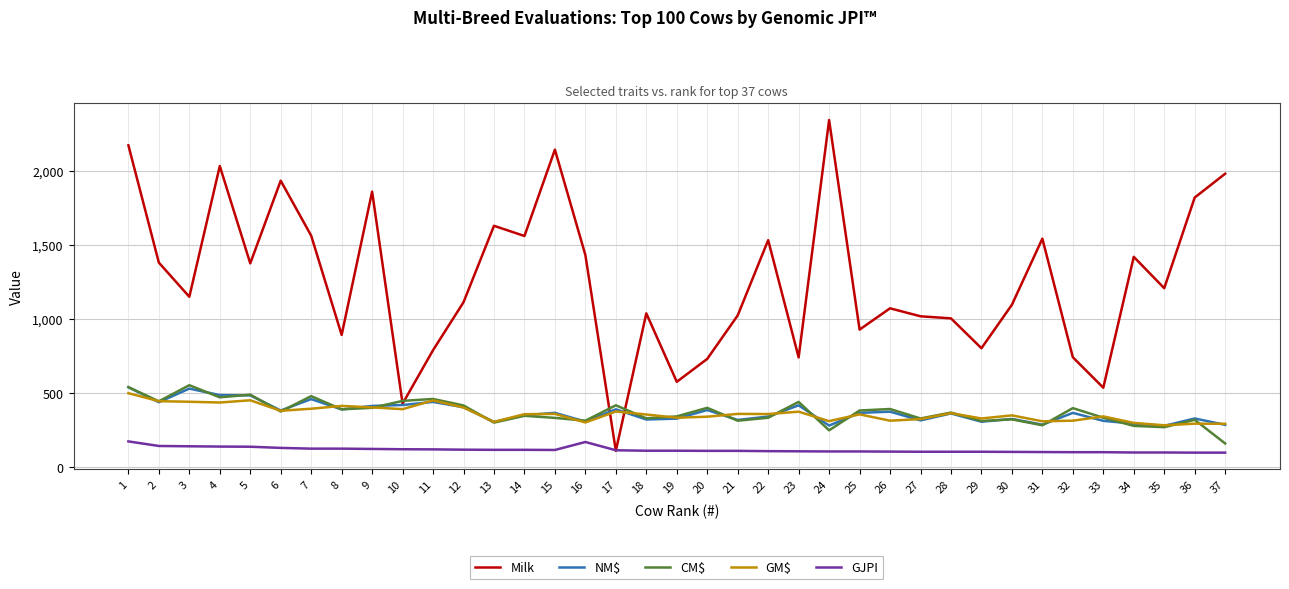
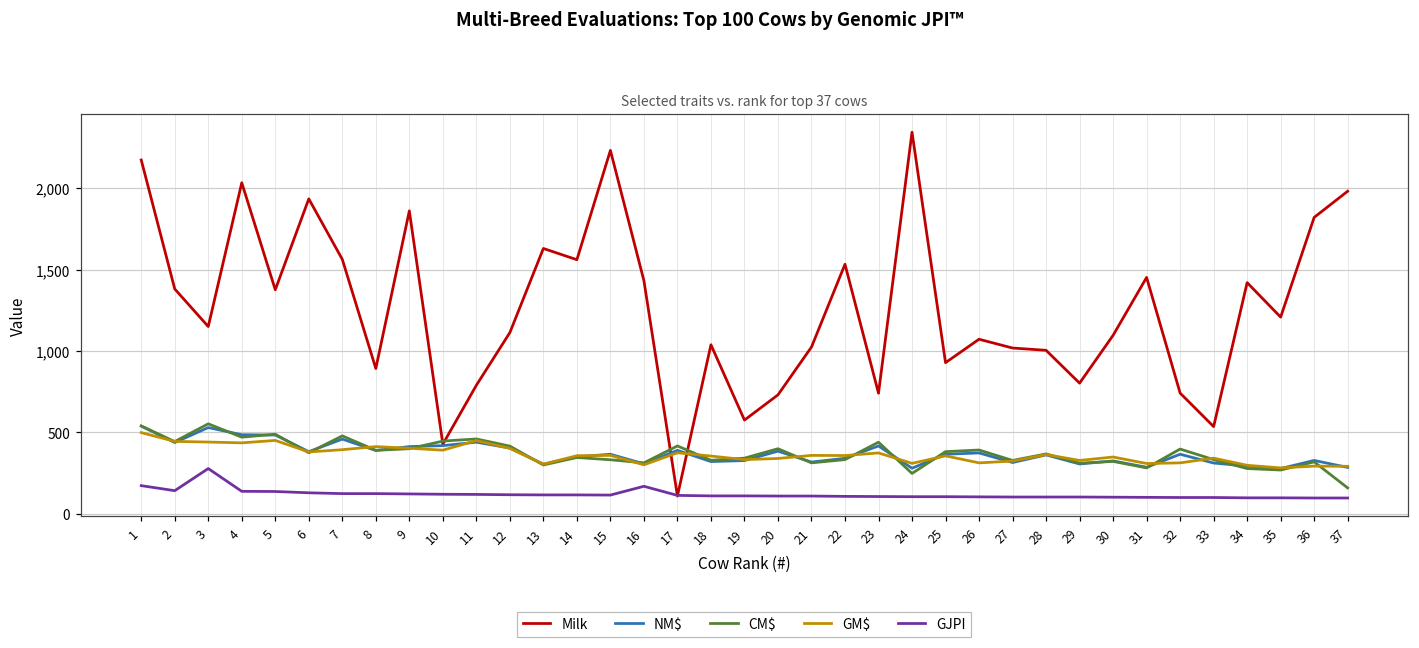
  {
    "Milk": {
      "1": "2,170",
      "2": "1,380",
      "3": "1,150",
      "4": "2,030",
      "5": "1,380",
      "6": "1,940",
      "7": "1,560",
      "8": "890",
      "9": "1,860",
      "11": "790",
      "12": "1,110",
      "13": "1,630",
      "14": "1,560",
-     "15": "2,150",
+     "15": "2,230",
      "16": "1,430",
      "18": "1,040",
      "19": "580",
      "20": "730",
      "21": "1,020",
      "22": "1,530",
      "23": "740",
      "24": "2,350",
      "25": "930",
      "26": "1,070",
      "27": "1,020",
      "28": "1,000",
      "29": "800",
      "30": "1,100",
-     "31": "1,540",
+     "31": "1,450",
      "32": "740",
      "33": "540",
      "34": "1,420",
      "35": "1,210",
      "36": "1,820",
      "37": "1,980"
    },
    "NM$": {
      "3": "530",
      "7": "460",
      "23": "420",
      "24": "280",
      "26": "370",
      "32": "370",
      "33": "310"
    },
    "CM$": {
      "3": "550",
      "7": "480",
      "10": "450",
      "15": "330",
      "17": "420",
      "23": "440",
      "24": "250",
      "26": "390",
      "32": "400",
      "37": "160"
    },
    "GM$": {
      "1": "500",
      "3": "440",
      "4": "440",
      "5": "450",
      "7": "390",
      "8": "410",
      "10": "390",
      "18": "350",
      "20": "340",
      "21": "360",
      "22": "360",
      "23": "370",
      "24": "310",
      "26": "310",
      "30": "350",
      "31": "310",
      "32": "310",
      "36": "290"
    },
    "GJPI": {
      "1": "170",
      "2": "140",
-     "3": "140",
+     "3": "280",
      "4": "140",
      "5": "140",
      "6": "130",
      "7": "120",
      "8": "120",
      "9": "120",
      "10": "120",
      "11": "120",
      "12": "120",
      "13": "120",
      "14": "120",
      "15": "110",
      "16": "170",
      "18": "110",
      "19": "110",
      "20": "110",
      "21": "110",
      "22": "110",
      "23": "110",
      "24": "100",
      "25": "100",
      "26": "100",
      "27": "100",
      "28": "100",
      "29": "100",
      "30": "100",
      "31": "100",
      "32": "100",
      "33": "100",
      "34": "100",
      "35": "100",
      "36": "100",
      "37": "100"
    }
  }
